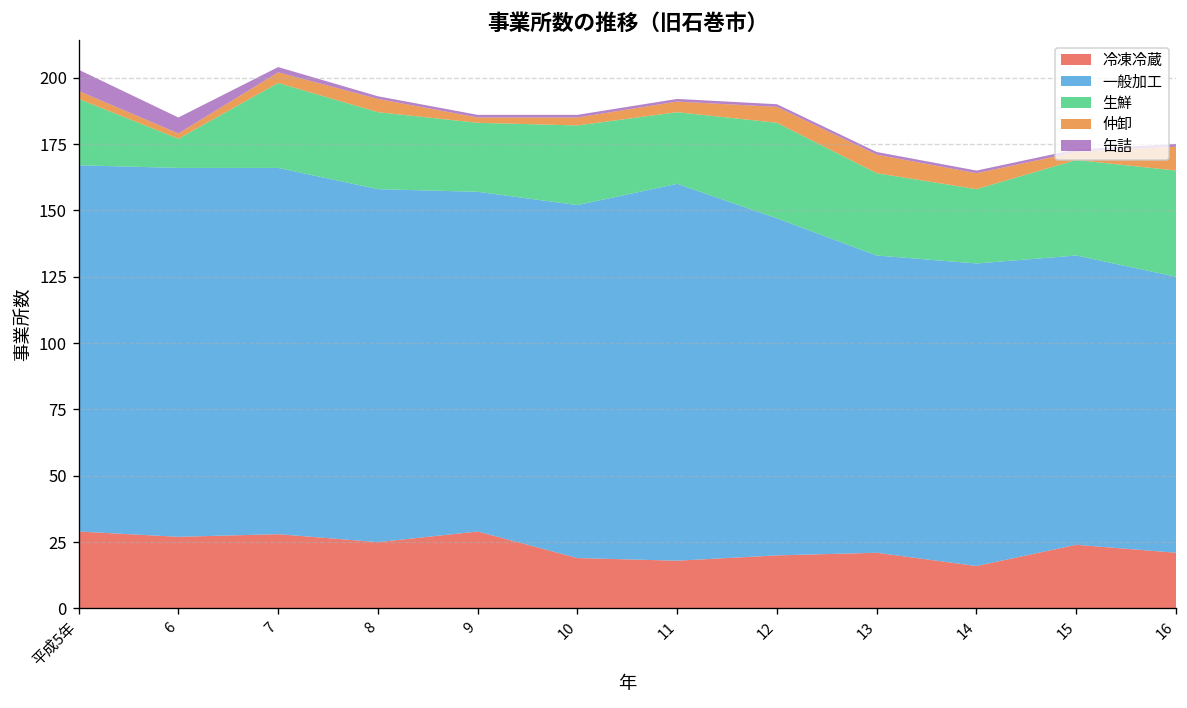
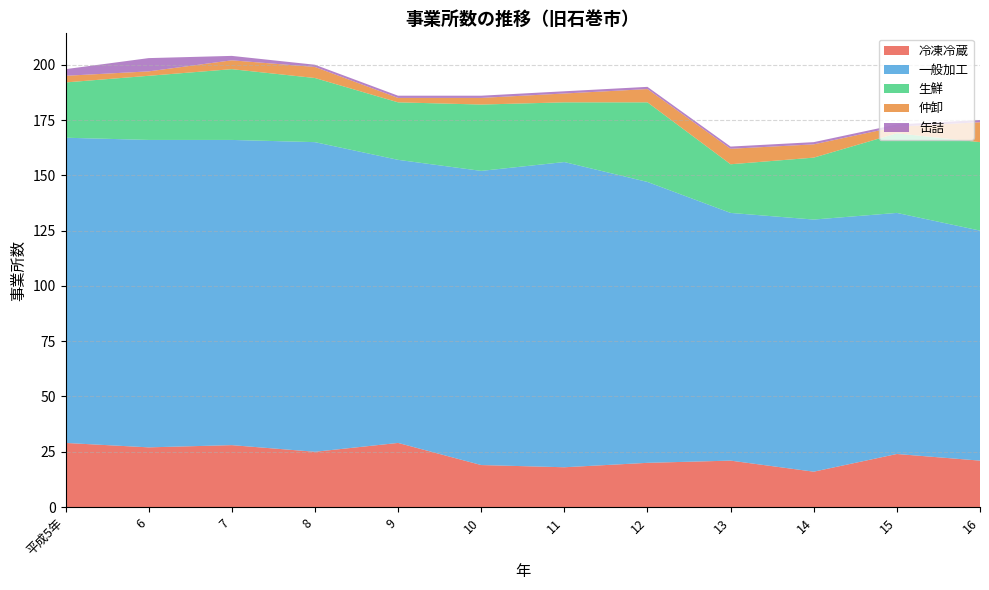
  {
    "一般加工": {
      "平成5年": 138,
      "6": 139,
      "7": 138,
-     "8": 133,
+     "8": 140,
      "9": 128,
      "10": 133,
-     "11": 142,
+     "11": 138,
      "12": 127,
      "13": 112,
      "14": 114,
      "15": 109,
      "16": 104
    },
    "生鮮": {
      "平成5年": 25,
-     "6": 11,
+     "6": 29,
      "7": 32,
      "8": 29,
      "9": 26,
      "10": 30,
      "11": 27,
      "12": 36,
-     "13": 31,
+     "13": 22,
      "14": 28,
      "16": 40
    },
    "缶詰": {
-     "平成5年": 8,
+     "平成5年": 3,
      "6": 6,
      "7": 2
    }
  }
